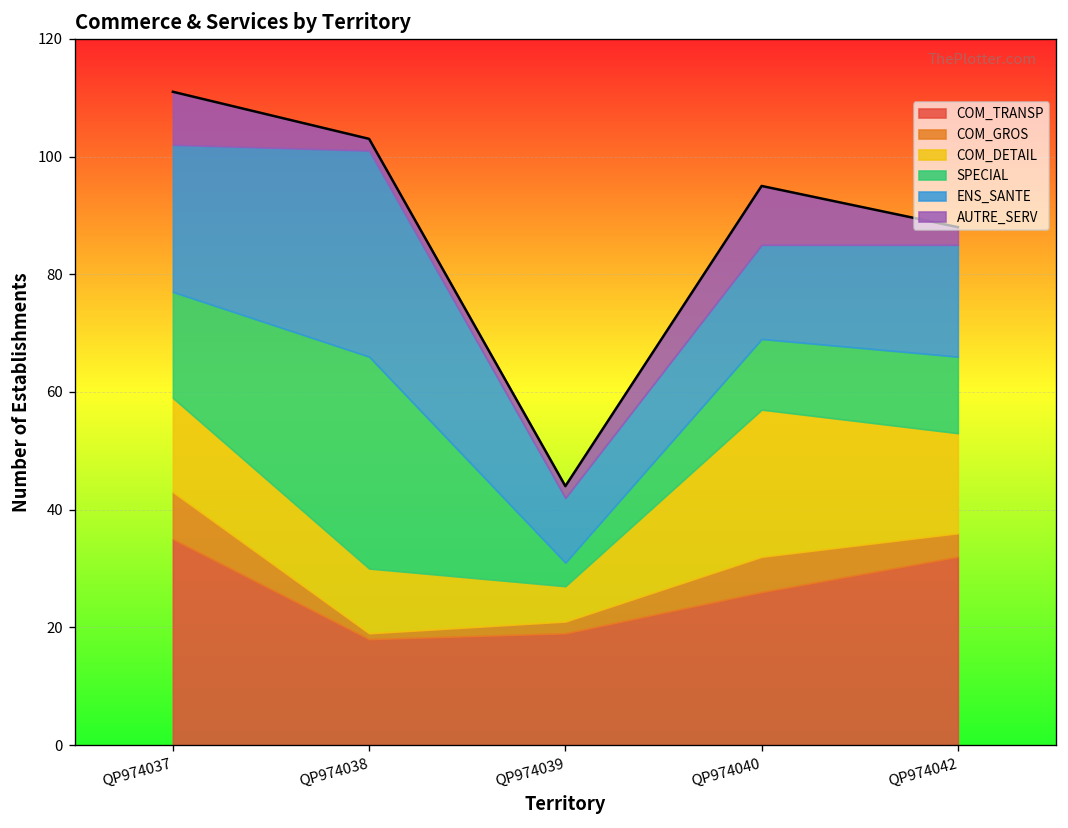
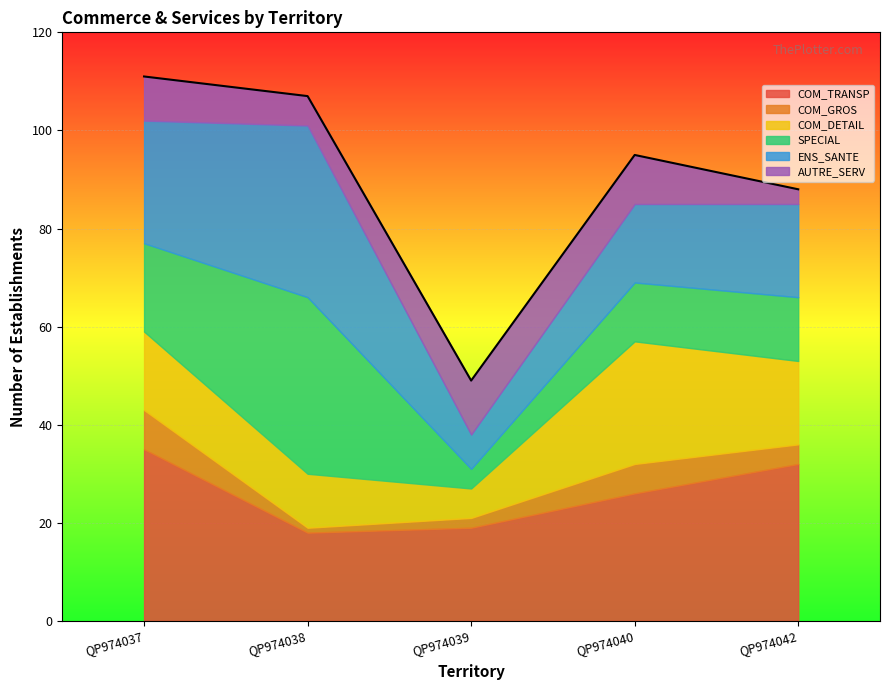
  {
    "COM_DETAIL": {
      "QP974037": 16,
      "QP974038": 11,
      "QP974039": 6,
      "QP974040": 25,
      "QP974042": 17
    },
    "SPECIAL": {
      "QP974037": 18,
      "QP974038": 36,
      "QP974039": 4,
      "QP974040": 12,
      "QP974042": 13
    },
    "ENS_SANTE": {
      "QP974037": 25,
      "QP974038": 35,
-     "QP974039": 11,
+     "QP974039": 7,
      "QP974040": 16,
      "QP974042": 19
    },
    "AUTRE_SERV": {
      "QP974037": 9,
-     "QP974038": 2,
-     "QP974039": 2,
+     "QP974038": 6,
+     "QP974039": 11,
      "QP974040": 10,
      "QP974042": 3
    }
  }
